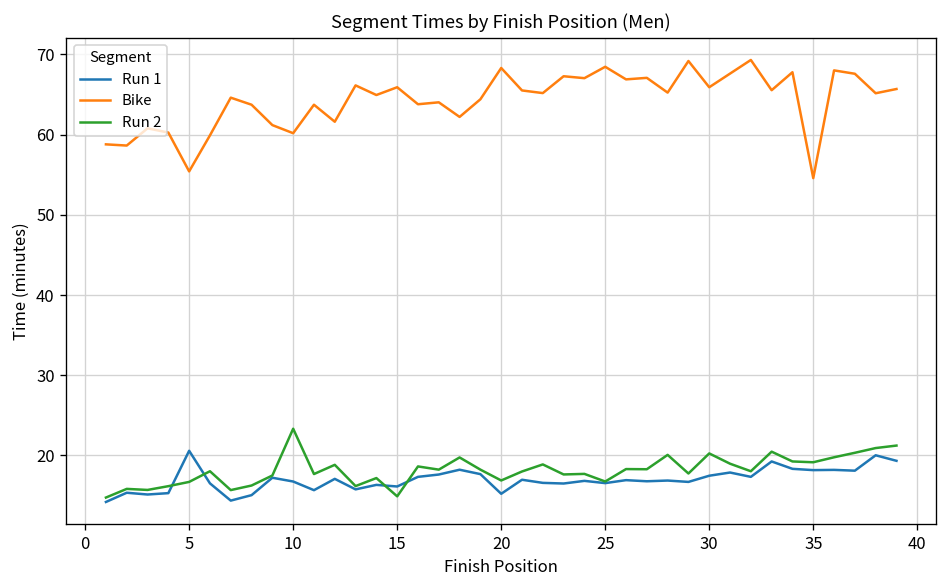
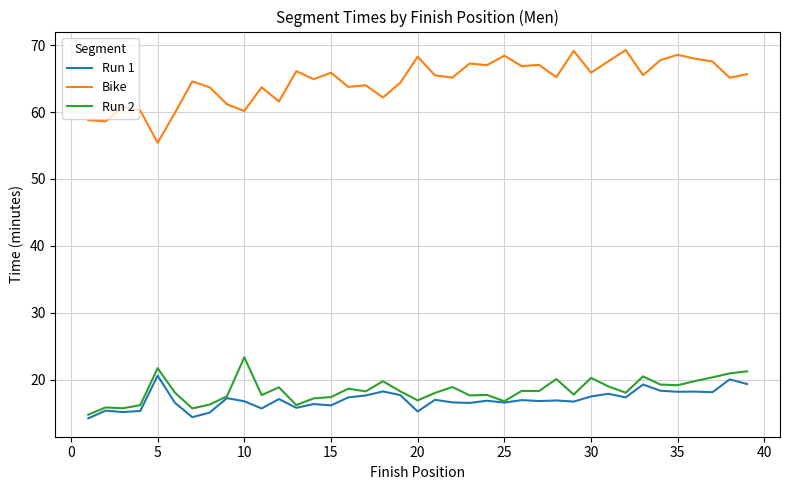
  {
    "Run 1": {
      "5": 21,
      "10": 17,
      "15": 16,
      "20": 15,
      "30": 17,
      "35": 18
    },
    "Bike": {
      "5": 55,
      "10": 60,
      "15": 66,
      "20": 68,
      "25": 68,
      "30": 66,
-     "35": 55
+     "35": 69
    },
    "Run 2": {
-     "5": 17,
+     "5": 22,
      "10": 23,
-     "15": 15,
+     "15": 17,
      "20": 17,
      "30": 20,
      "35": 19
    }
  }
